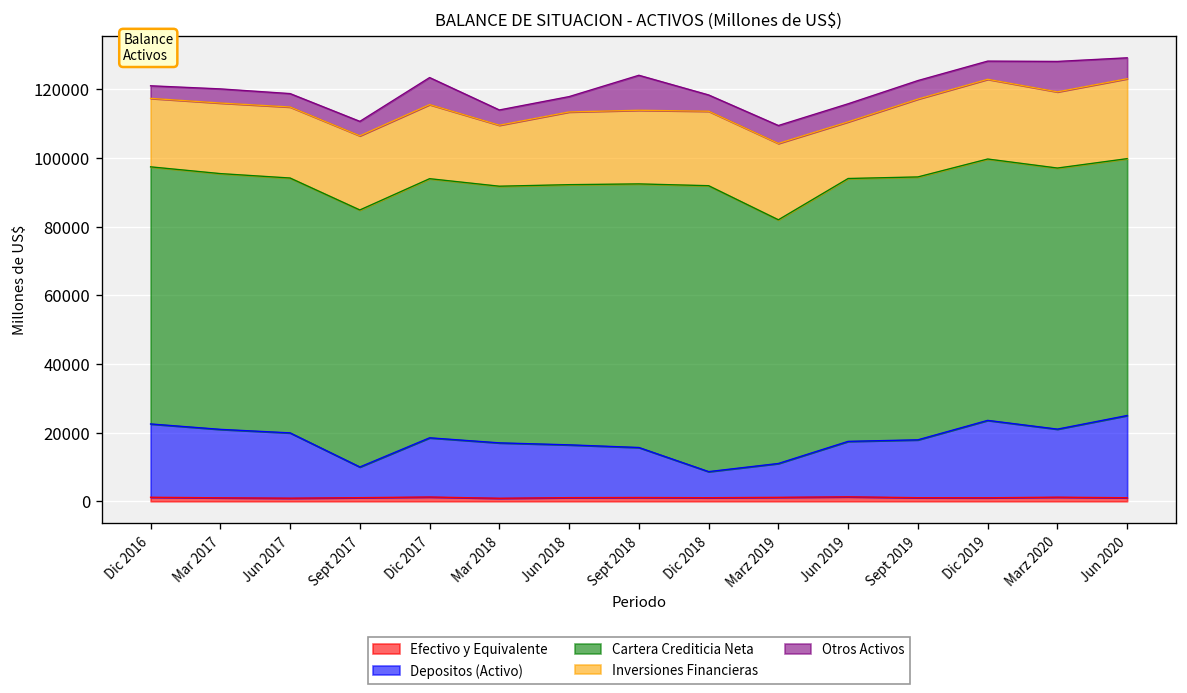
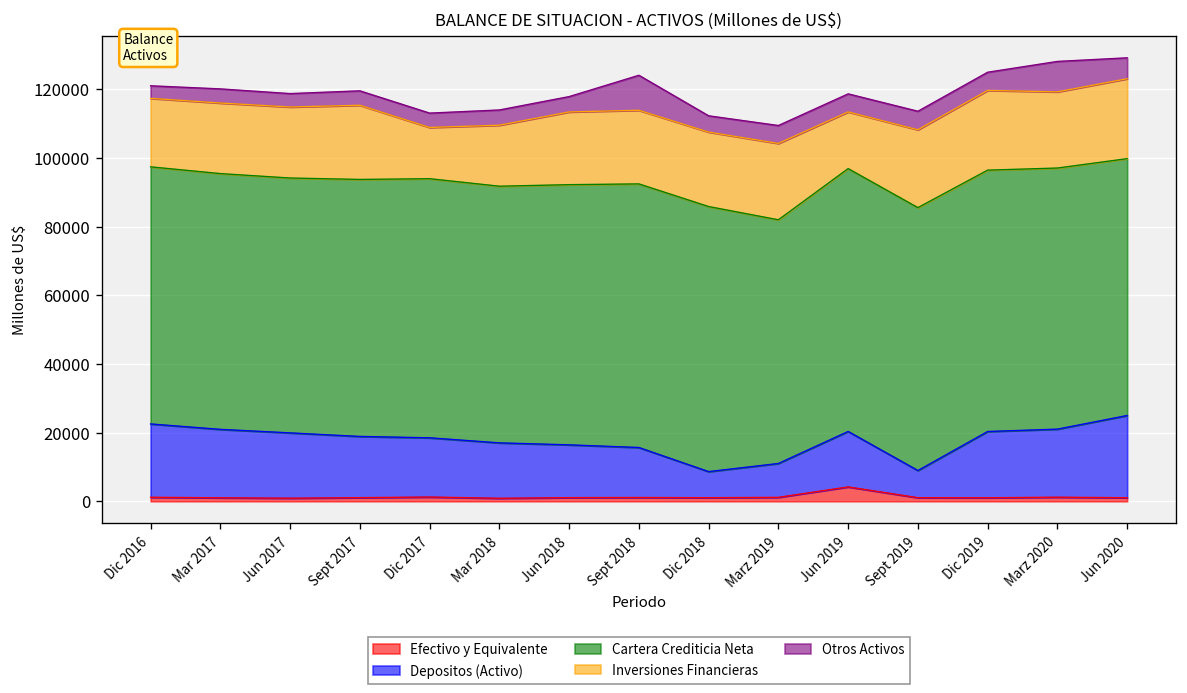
  {
    "Efectivo y Equivalente": {
      "Dic 2016": 1000,
      "Mar 2017": 1000,
      "Jun 2017": 1000,
      "Sept 2017": 1000,
      "Dic 2017": 1000,
      "Mar 2018": 1000,
      "Jun 2018": 1000,
      "Sept 2018": 1000,
      "Dic 2018": 1000,
      "Marz 2019": 1000,
-     "Jun 2019": 1000,
+     "Jun 2019": 4000,
      "Sept 2019": 1000,
      "Dic 2019": 1000,
      "Marz 2020": 1000,
      "Jun 2020": 1000
    },
    "Depositos (Activo)": {
      "Dic 2016": 21000,
      "Mar 2017": 20000,
      "Jun 2017": 19000,
-     "Sept 2017": 9000,
+     "Sept 2017": 18000,
      "Dic 2017": 17000,
      "Mar 2018": 16000,
      "Jun 2018": 15000,
      "Sept 2018": 15000,
      "Dic 2018": 8000,
      "Marz 2019": 10000,
      "Jun 2019": 16000,
-     "Sept 2019": 17000,
-     "Dic 2019": 23000,
+     "Sept 2019": 8000,
+     "Dic 2019": 19000,
      "Marz 2020": 20000,
      "Jun 2020": 24000
    },
    "Cartera Crediticia Neta": {
      "Dic 2016": 75000,
      "Mar 2017": 75000,
      "Jun 2017": 74000,
      "Sept 2017": 75000,
      "Dic 2017": 75000,
      "Mar 2018": 75000,
      "Jun 2018": 76000,
      "Sept 2018": 77000,
-     "Dic 2018": 83000,
+     "Dic 2018": 77000,
      "Marz 2019": 71000,
      "Jun 2019": 77000,
      "Sept 2019": 77000,
      "Dic 2019": 76000,
      "Marz 2020": 76000,
      "Jun 2020": 75000
    },
    "Inversiones Financieras": {
      "Dic 2016": 20000,
      "Mar 2017": 21000,
      "Jun 2017": 21000,
      "Sept 2017": 22000,
-     "Dic 2017": 22000,
+     "Dic 2017": 15000,
      "Mar 2018": 18000,
      "Jun 2018": 21000,
      "Sept 2018": 21000,
      "Dic 2018": 22000,
      "Marz 2019": 22000,
      "Jun 2019": 17000,
      "Sept 2019": 23000,
      "Dic 2019": 23000,
      "Marz 2020": 22000,
      "Jun 2020": 23000
    },
    "Otros Activos": {
      "Dic 2016": 4000,
      "Mar 2017": 4000,
      "Jun 2017": 4000,
      "Sept 2017": 4000,
-     "Dic 2017": 8000,
+     "Dic 2017": 4000,
      "Mar 2018": 4000,
      "Jun 2018": 4000,
      "Sept 2018": 10000,
      "Dic 2018": 5000,
      "Marz 2019": 5000,
      "Jun 2019": 5000,
      "Sept 2019": 5000,
      "Dic 2019": 5000,
      "Marz 2020": 9000,
      "Jun 2020": 6000
    }
  }
